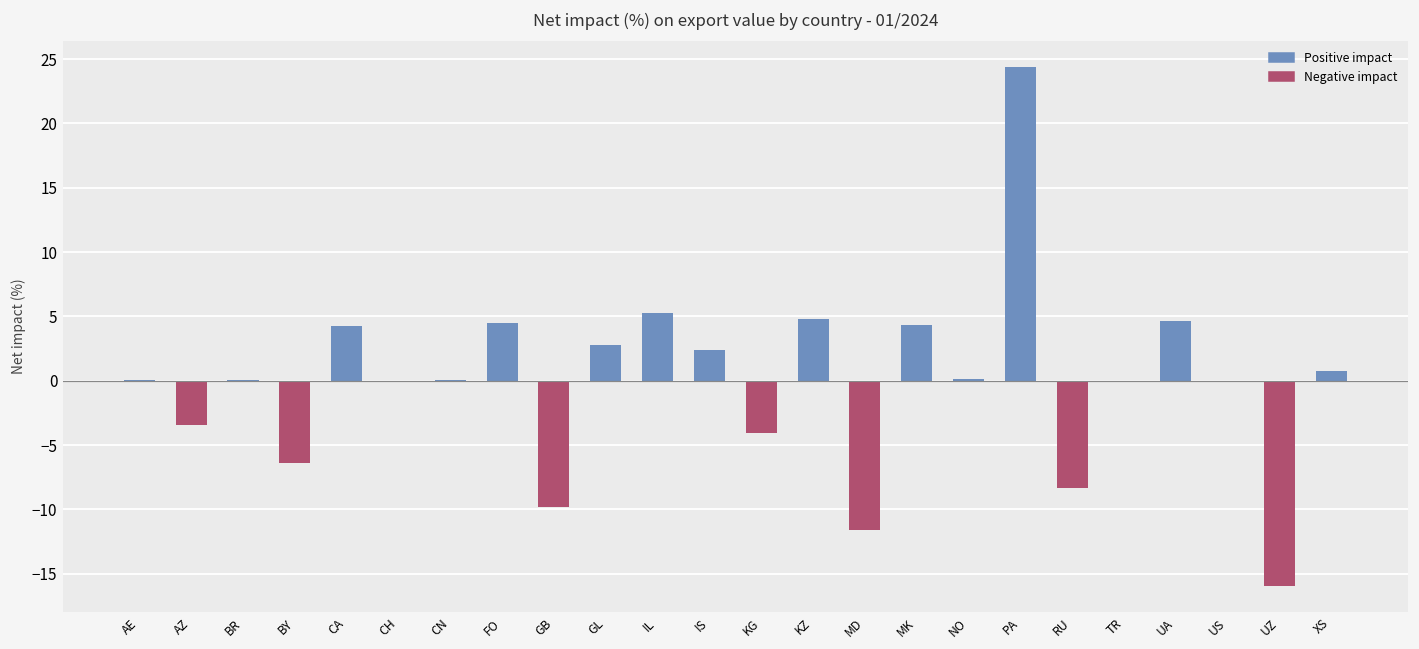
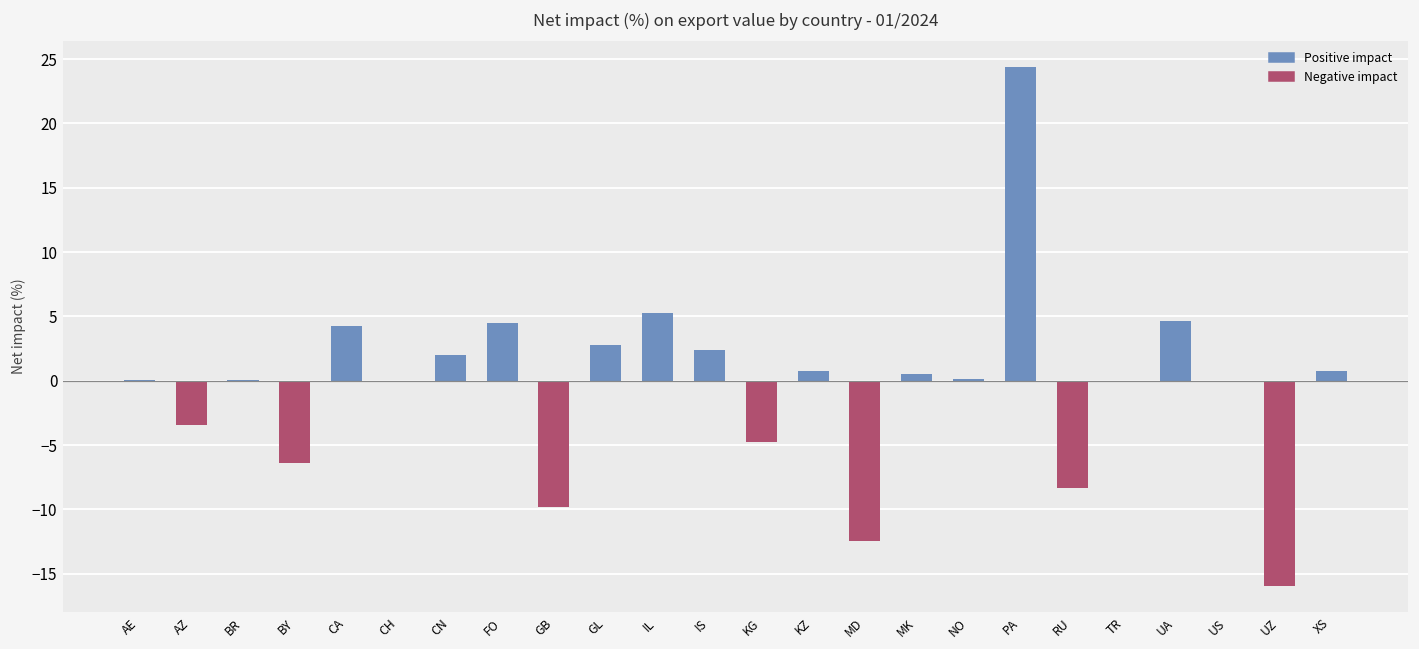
  {
    "AZ": -3.5,
    "BY": -6.4,
    "CA": 4.2,
-   "CN": 0.0,
+   "CN": 2.0,
    "FO": 4.5,
    "GB": -9.8,
    "GL": 2.8,
    "IL": 5.2,
    "IS": 2.4,
-   "KG": -4.1,
-   "KZ": 4.8,
-   "MD": -11.6,
-   "MK": 4.3,
+   "KG": -4.7,
+   "KZ": 0.7,
+   "MD": -12.5,
+   "MK": 0.5,
    "PA": 24.4,
    "RU": -8.4,
    "UA": 4.6,
    "UZ": -16.0,
    "XS": 0.8
  }
